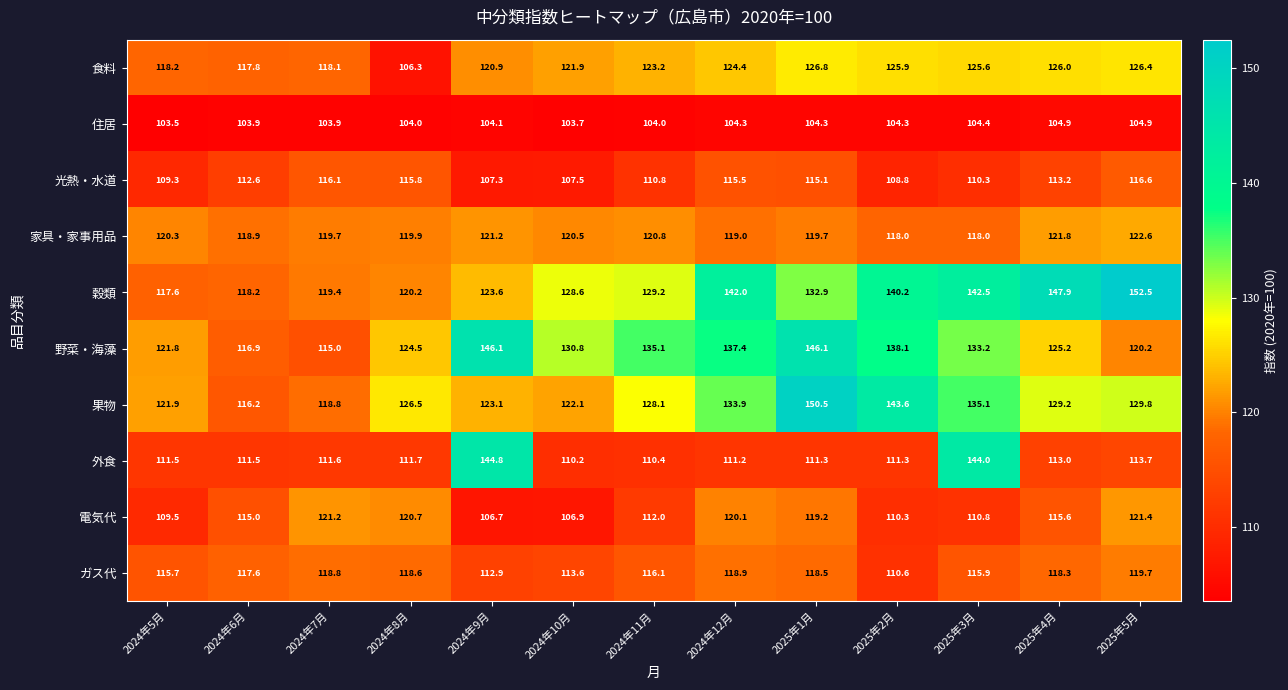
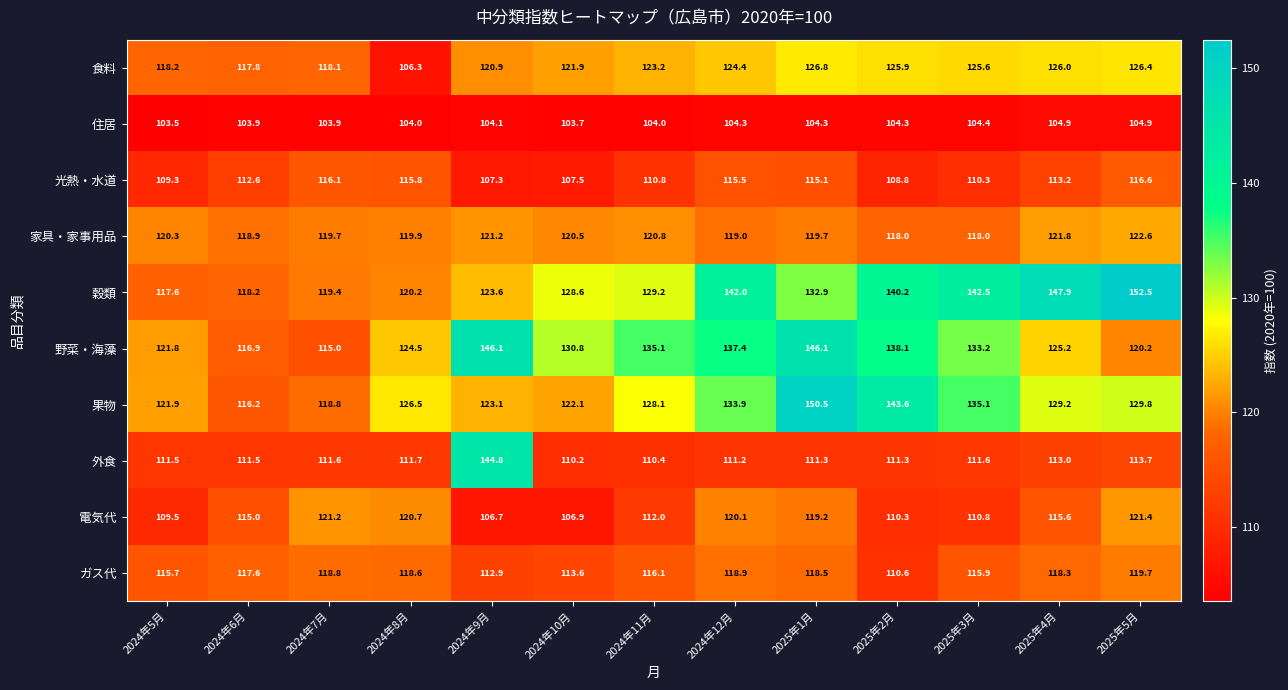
  {
    "食料": {
      "2024年5月": 118.2,
      "2024年6月": 117.8,
      "2024年7月": 118.1,
      "2024年8月": 106.3,
      "2024年9月": 120.9,
      "2024年10月": 121.9,
      "2024年11月": 123.2,
      "2024年12月": 124.4,
      "2025年1月": 126.8,
      "2025年2月": 125.9,
      "2025年3月": 125.6,
      "2025年4月": 126.0,
      "2025年5月": 126.4
    },
    "住居": {
      "2024年5月": 103.5,
      "2024年6月": 103.9,
      "2024年7月": 103.9,
      "2024年8月": 104.0,
      "2024年9月": 104.1,
      "2024年10月": 103.7,
      "2024年11月": 104.0,
      "2024年12月": 104.3,
      "2025年1月": 104.3,
      "2025年2月": 104.3,
      "2025年3月": 104.4,
      "2025年4月": 104.9,
      "2025年5月": 104.9
    },
    "光熱・水道": {
      "2024年5月": 109.3,
      "2024年6月": 112.6,
      "2024年7月": 116.1,
      "2024年8月": 115.8,
      "2024年9月": 107.3,
      "2024年10月": 107.5,
      "2024年11月": 110.8,
      "2024年12月": 115.5,
      "2025年1月": 115.1,
      "2025年2月": 108.8,
      "2025年3月": 110.3,
      "2025年4月": 113.2,
      "2025年5月": 116.6
    },
    "家具・家事用品": {
      "2024年5月": 120.3,
      "2024年6月": 118.9,
      "2024年7月": 119.7,
      "2024年8月": 119.9,
      "2024年9月": 121.2,
      "2024年10月": 120.5,
      "2024年11月": 120.8,
      "2024年12月": 119.0,
      "2025年1月": 119.7,
      "2025年2月": 118.0,
      "2025年3月": 118.0,
      "2025年4月": 121.8,
      "2025年5月": 122.6
    },
    "穀類": {
      "2024年5月": 117.6,
      "2024年6月": 118.2,
      "2024年7月": 119.4,
      "2024年8月": 120.2,
      "2024年9月": 123.6,
      "2024年10月": 128.6,
      "2024年11月": 129.2,
      "2024年12月": 142.0,
      "2025年1月": 132.9,
      "2025年2月": 140.2,
      "2025年3月": 142.5,
      "2025年4月": 147.9,
      "2025年5月": 152.5
    },
    "野菜・海藻": {
      "2024年5月": 121.8,
      "2024年6月": 116.9,
      "2024年7月": 115.0,
      "2024年8月": 124.5,
      "2024年9月": 146.1,
      "2024年10月": 130.8,
      "2024年11月": 135.1,
      "2024年12月": 137.4,
      "2025年1月": 146.1,
      "2025年2月": 138.1,
      "2025年3月": 133.2,
      "2025年4月": 125.2,
      "2025年5月": 120.2
    },
    "果物": {
      "2024年5月": 121.9,
      "2024年6月": 116.2,
      "2024年7月": 118.8,
      "2024年8月": 126.5,
      "2024年9月": 123.1,
      "2024年10月": 122.1,
      "2024年11月": 128.1,
      "2024年12月": 133.9,
      "2025年1月": 150.5,
      "2025年2月": 143.6,
      "2025年3月": 135.1,
      "2025年4月": 129.2,
      "2025年5月": 129.8
    },
    "外食": {
      "2024年5月": 111.5,
      "2024年6月": 111.5,
      "2024年7月": 111.6,
      "2024年8月": 111.7,
      "2024年9月": 144.8,
      "2024年10月": 110.2,
      "2024年11月": 110.4,
      "2024年12月": 111.2,
      "2025年1月": 111.3,
      "2025年2月": 111.3,
-     "2025年3月": 144.0,
+     "2025年3月": 111.6,
      "2025年4月": 113.0,
      "2025年5月": 113.7
    },
    "電気代": {
      "2024年5月": 109.5,
      "2024年6月": 115.0,
      "2024年7月": 121.2,
      "2024年8月": 120.7,
      "2024年9月": 106.7,
      "2024年10月": 106.9,
      "2024年11月": 112.0,
      "2024年12月": 120.1,
      "2025年1月": 119.2,
      "2025年2月": 110.3,
      "2025年3月": 110.8,
      "2025年4月": 115.6,
      "2025年5月": 121.4
    },
    "ガス代": {
      "2024年5月": 115.7,
      "2024年6月": 117.6,
      "2024年7月": 118.8,
      "2024年8月": 118.6,
      "2024年9月": 112.9,
      "2024年10月": 113.6,
      "2024年11月": 116.1,
      "2024年12月": 118.9,
      "2025年1月": 118.5,
      "2025年2月": 110.6,
      "2025年3月": 115.9,
      "2025年4月": 118.3,
      "2025年5月": 119.7
    }
  }
